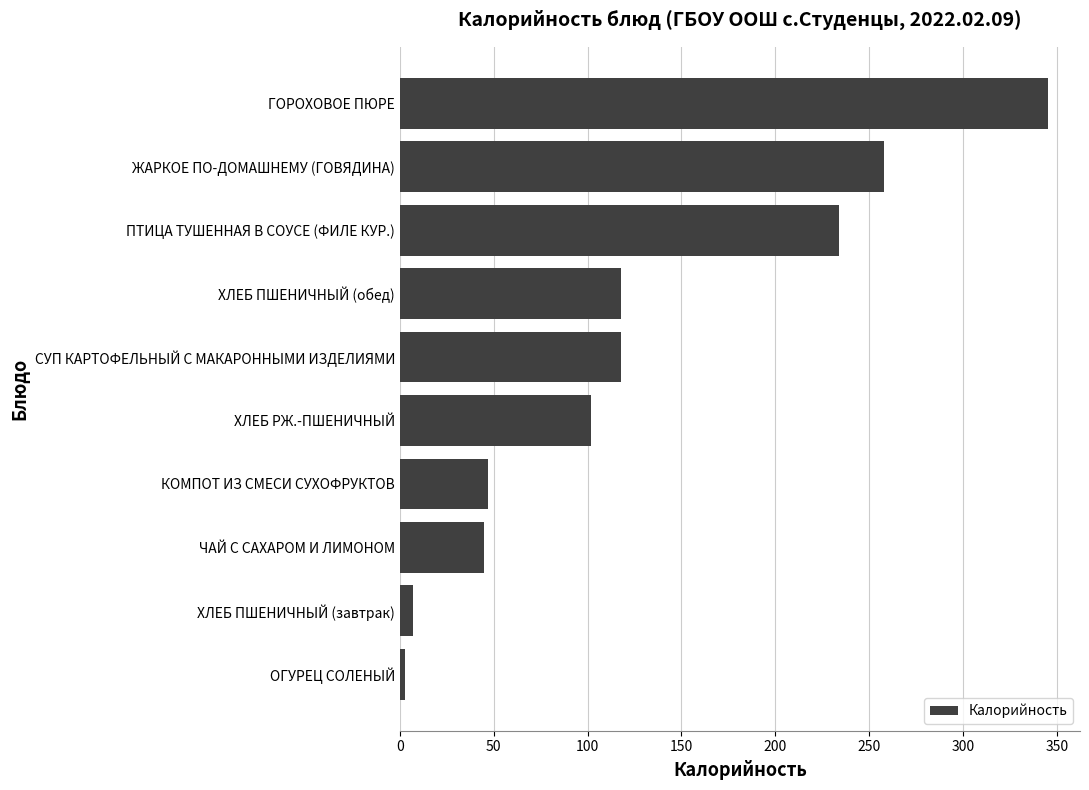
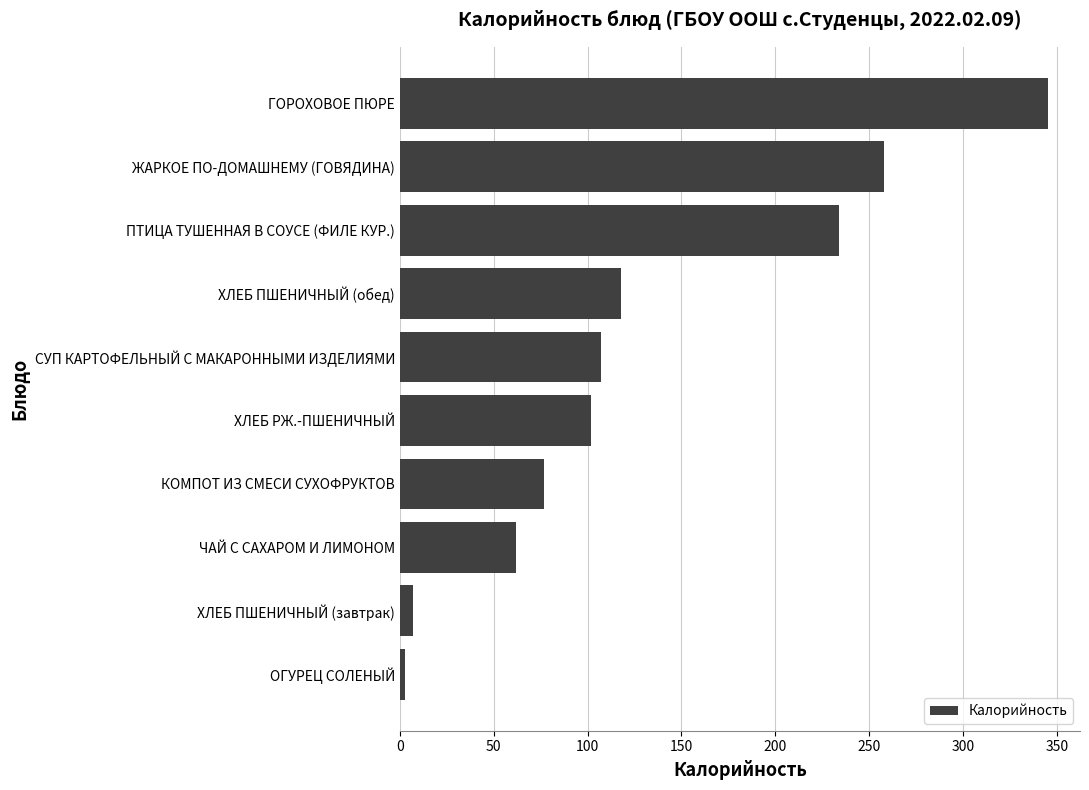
  {
    "ГОРОХОВОЕ ПЮРЕ": 345,
    "ЖАРКОЕ ПО-ДОМАШНЕМУ (ГОВЯДИНА)": 258,
    "ПТИЦА ТУШЕННАЯ В СОУСЕ (ФИЛЕ КУР.)": 234,
    "ХЛЕБ ПШЕНИЧНЫЙ (обед)": 118,
-   "СУП КАРТОФЕЛЬНЫЙ С МАКАРОННЫМИ ИЗДЕЛИЯМИ": 118,
+   "СУП КАРТОФЕЛЬНЫЙ С МАКАРОННЫМИ ИЗДЕЛИЯМИ": 107,
    "ХЛЕБ РЖ.-ПШЕНИЧНЫЙ": 102,
-   "КОМПОТ ИЗ СМЕСИ СУХОФРУКТОВ": 47,
-   "ЧАЙ С САХАРОМ И ЛИМОНОМ": 45,
+   "КОМПОТ ИЗ СМЕСИ СУХОФРУКТОВ": 77,
+   "ЧАЙ С САХАРОМ И ЛИМОНОМ": 62,
    "ХЛЕБ ПШЕНИЧНЫЙ (завтрак)": 7,
    "ОГУРЕЦ СОЛЕНЫЙ": 3
  }
